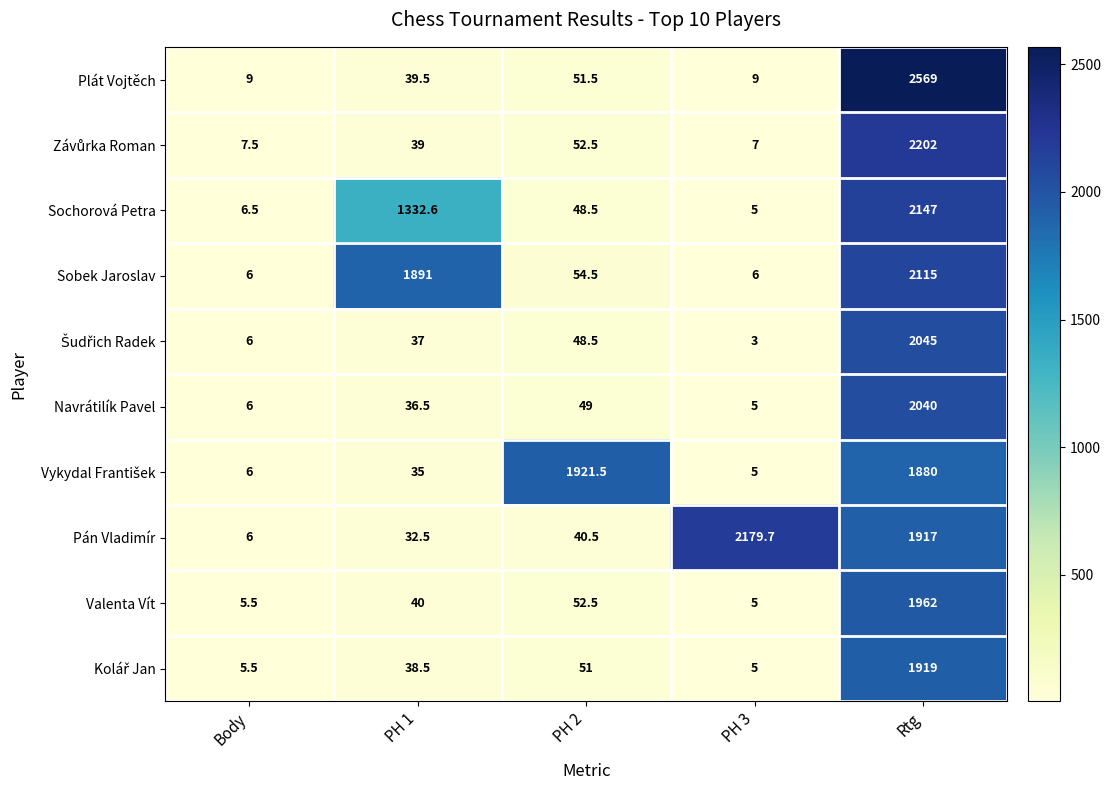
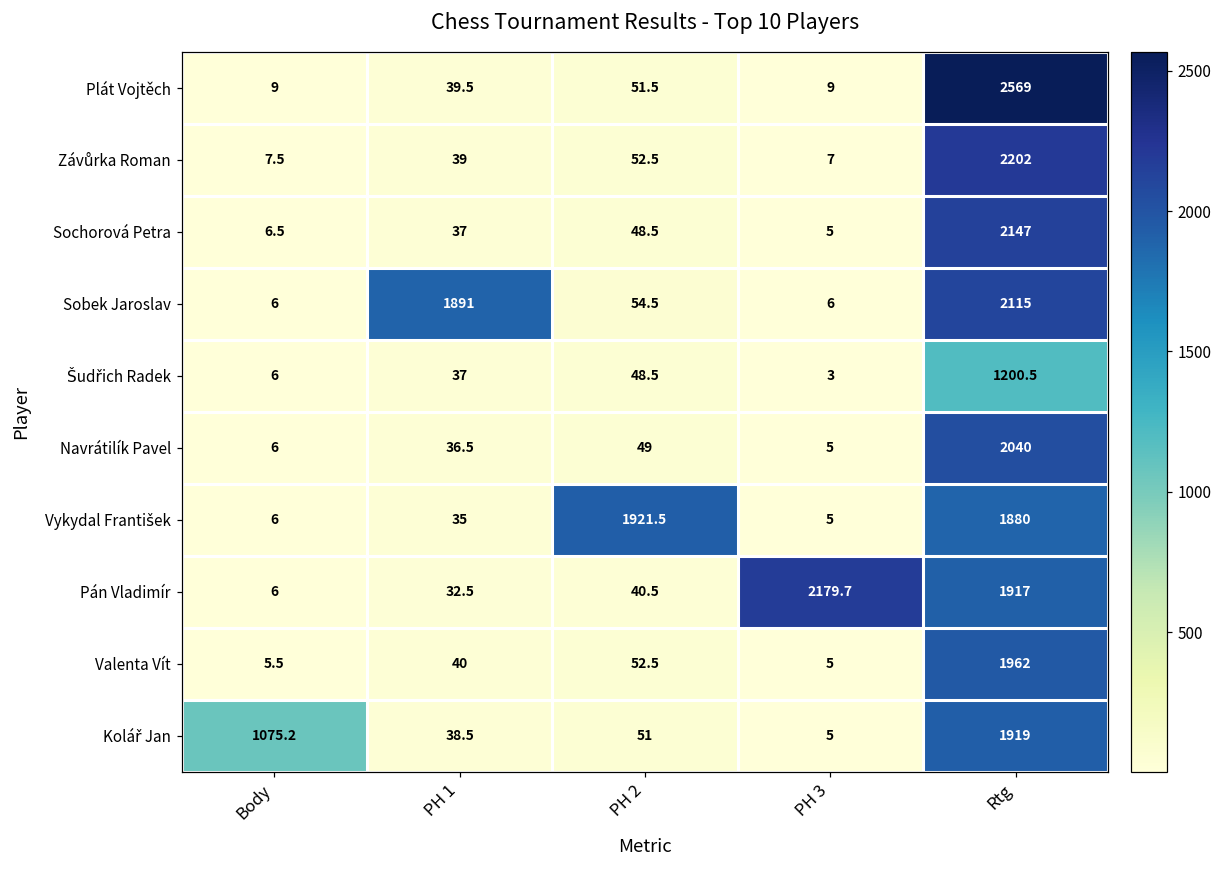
  {
    "Plát Vojtěch": {
      "Body": 9,
      "PH 1": 39.5,
      "PH 2": 51.5,
      "PH 3": 9,
      "Rtg": 2569
    },
    "Závůrka Roman": {
      "Body": 7.5,
      "PH 1": 39,
      "PH 2": 52.5,
      "PH 3": 7,
      "Rtg": 2202
    },
    "Sochorová Petra": {
      "Body": 6.5,
-     "PH 1": 1332.6,
+     "PH 1": 37,
      "PH 2": 48.5,
      "PH 3": 5,
      "Rtg": 2147
    },
    "Sobek Jaroslav": {
      "Body": 6,
      "PH 1": 1891,
      "PH 2": 54.5,
      "PH 3": 6,
      "Rtg": 2115
    },
    "Šudřich Radek": {
      "Body": 6,
      "PH 1": 37,
      "PH 2": 48.5,
      "PH 3": 3,
-     "Rtg": 2045
+     "Rtg": 1200.5
    },
    "Navrátilík Pavel": {
      "Body": 6,
      "PH 1": 36.5,
      "PH 2": 49,
      "PH 3": 5,
      "Rtg": 2040
    },
    "Vykydal František": {
      "Body": 6,
      "PH 1": 35,
      "PH 2": 1921.5,
      "PH 3": 5,
      "Rtg": 1880
    },
    "Pán Vladimír": {
      "Body": 6,
      "PH 1": 32.5,
      "PH 2": 40.5,
      "PH 3": 2179.7,
      "Rtg": 1917
    },
    "Valenta Vít": {
      "Body": 5.5,
      "PH 1": 40,
      "PH 2": 52.5,
      "PH 3": 5,
      "Rtg": 1962
    },
    "Kolář Jan": {
-     "Body": 5.5,
+     "Body": 1075.2,
      "PH 1": 38.5,
      "PH 2": 51,
      "PH 3": 5,
      "Rtg": 1919
    }
  }
